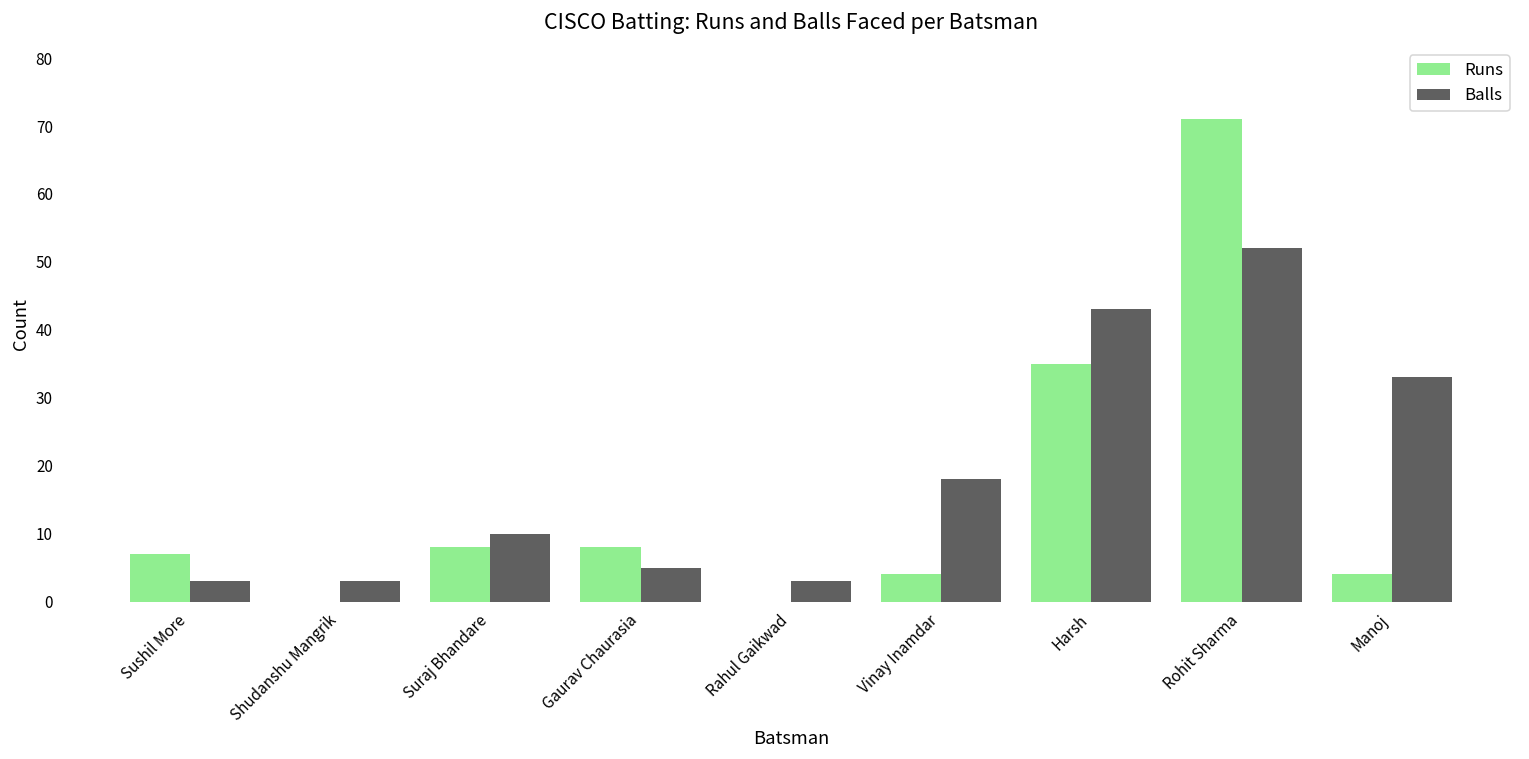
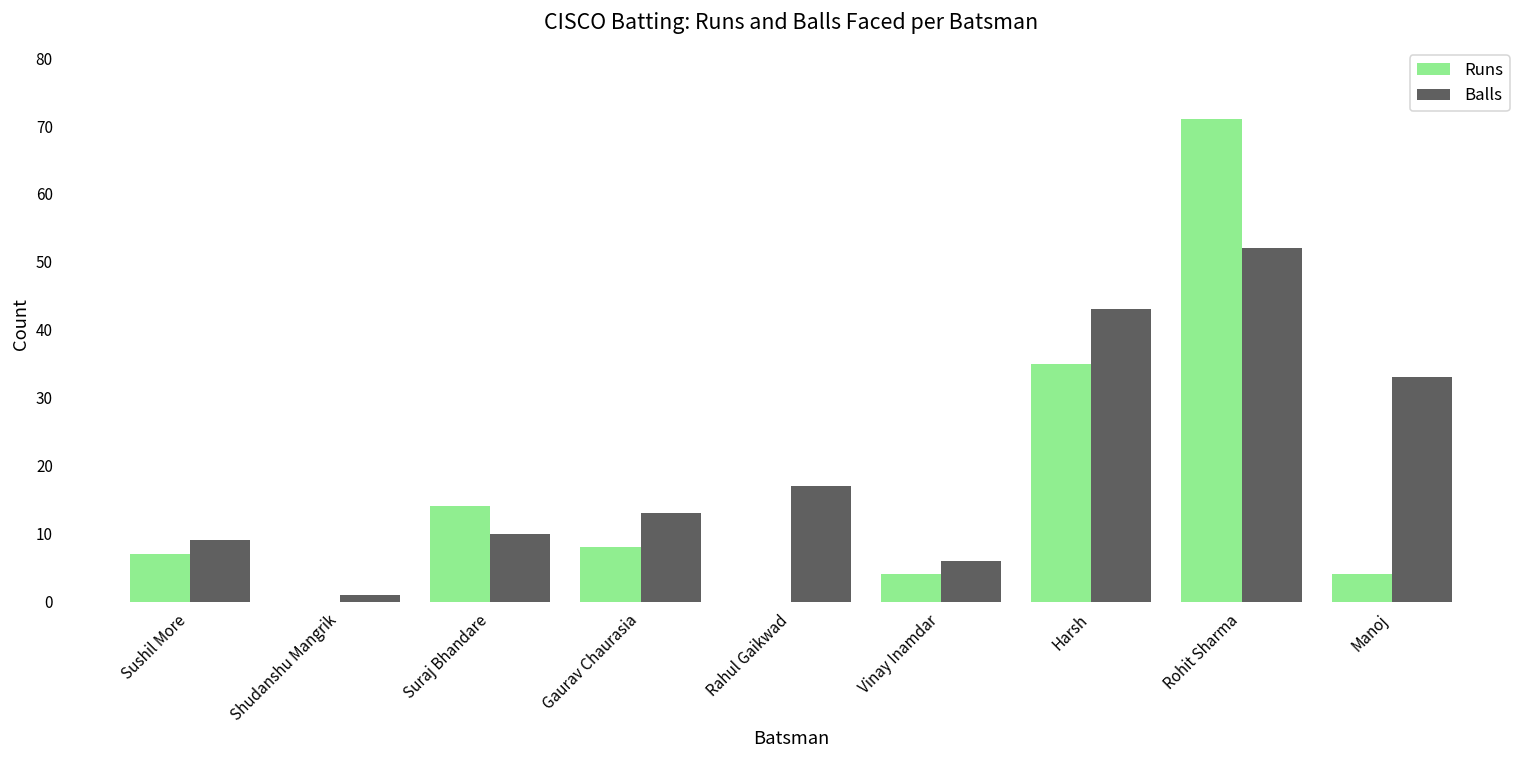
  {
    "Runs": {
      "Sushil More": 7,
      "Shudanshu Mangrik": 0,
-     "Suraj Bhandare": 8,
+     "Suraj Bhandare": 14,
      "Gaurav Chaurasia": 8,
      "Rahul Gaikwad": 0,
      "Vinay Inamdar": 4,
      "Harsh": 35,
      "Rohit Sharma": 71,
      "Manoj": 4
    },
    "Balls": {
-     "Sushil More": 3,
-     "Shudanshu Mangrik": 3,
+     "Sushil More": 9,
+     "Shudanshu Mangrik": 1,
      "Suraj Bhandare": 10,
-     "Gaurav Chaurasia": 5,
-     "Rahul Gaikwad": 3,
-     "Vinay Inamdar": 18,
+     "Gaurav Chaurasia": 13,
+     "Rahul Gaikwad": 17,
+     "Vinay Inamdar": 6,
      "Harsh": 43,
      "Rohit Sharma": 52,
      "Manoj": 33
    }
  }
